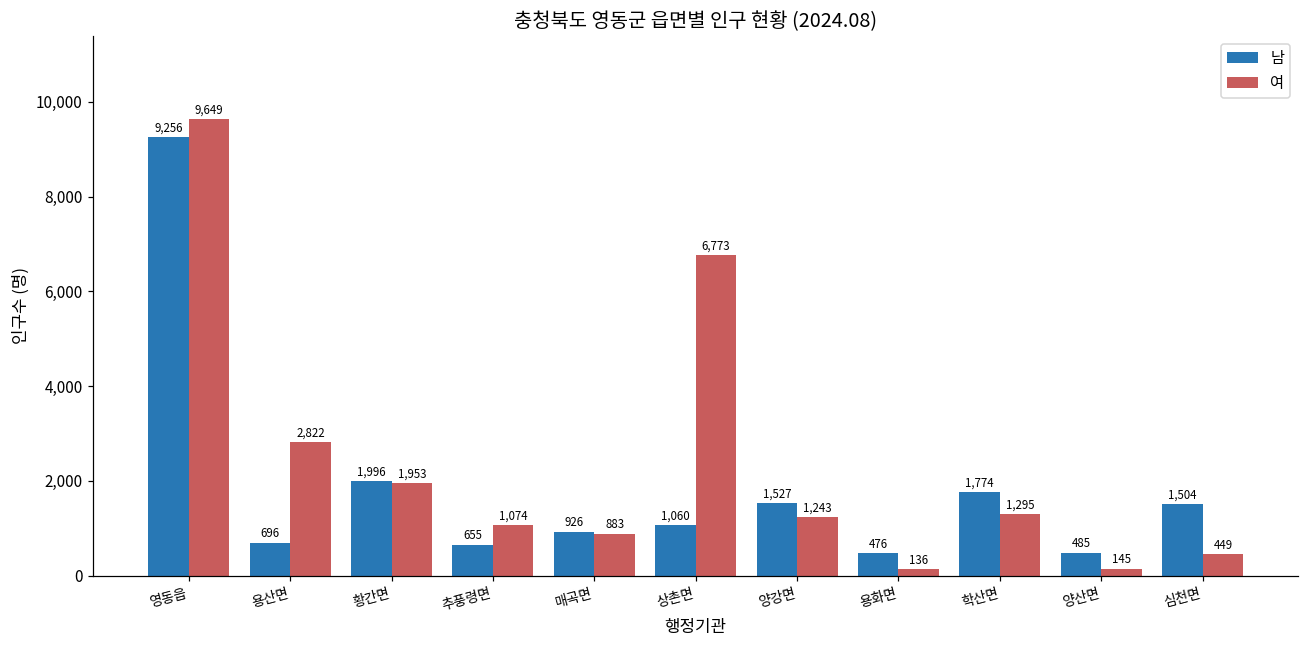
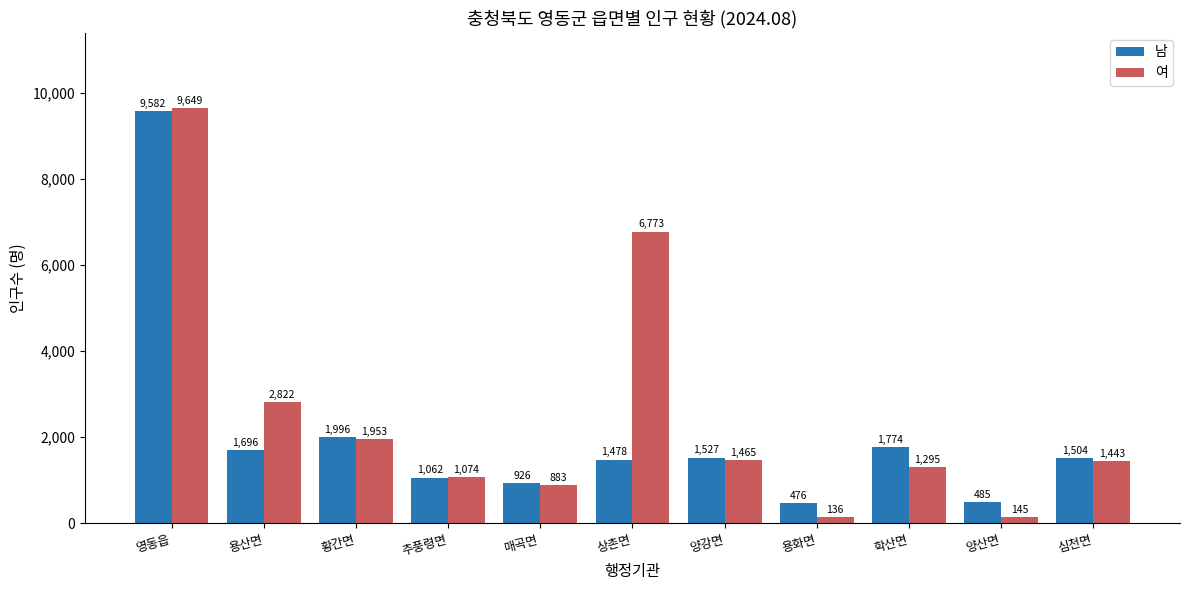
  {
    "남": {
-     "영동읍": "9,256",
-     "용산면": "696",
+     "영동읍": "9,582",
+     "용산면": "1,696",
      "황간면": "1,996",
-     "추풍령면": "655",
+     "추풍령면": "1,062",
      "매곡면": "926",
-     "상촌면": "1,060",
+     "상촌면": "1,478",
      "양강면": "1,527",
      "용화면": "476",
      "학산면": "1,774",
      "양산면": "485",
      "심천면": "1,504"
    },
    "여": {
      "영동읍": "9,649",
      "용산면": "2,822",
      "황간면": "1,953",
      "추풍령면": "1,074",
      "매곡면": "883",
      "상촌면": "6,773",
-     "양강면": "1,243",
+     "양강면": "1,465",
      "용화면": "136",
      "학산면": "1,295",
      "양산면": "145",
-     "심천면": "449"
+     "심천면": "1,443"
    }
  }
